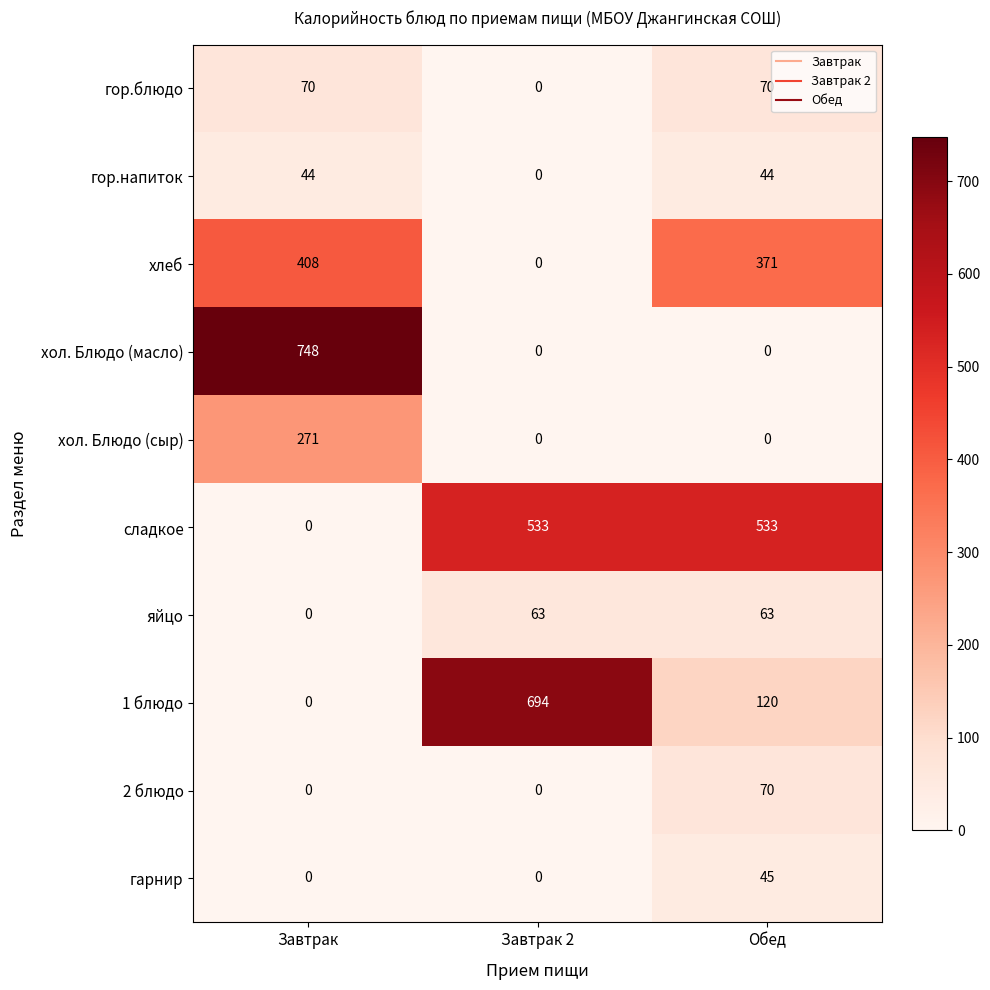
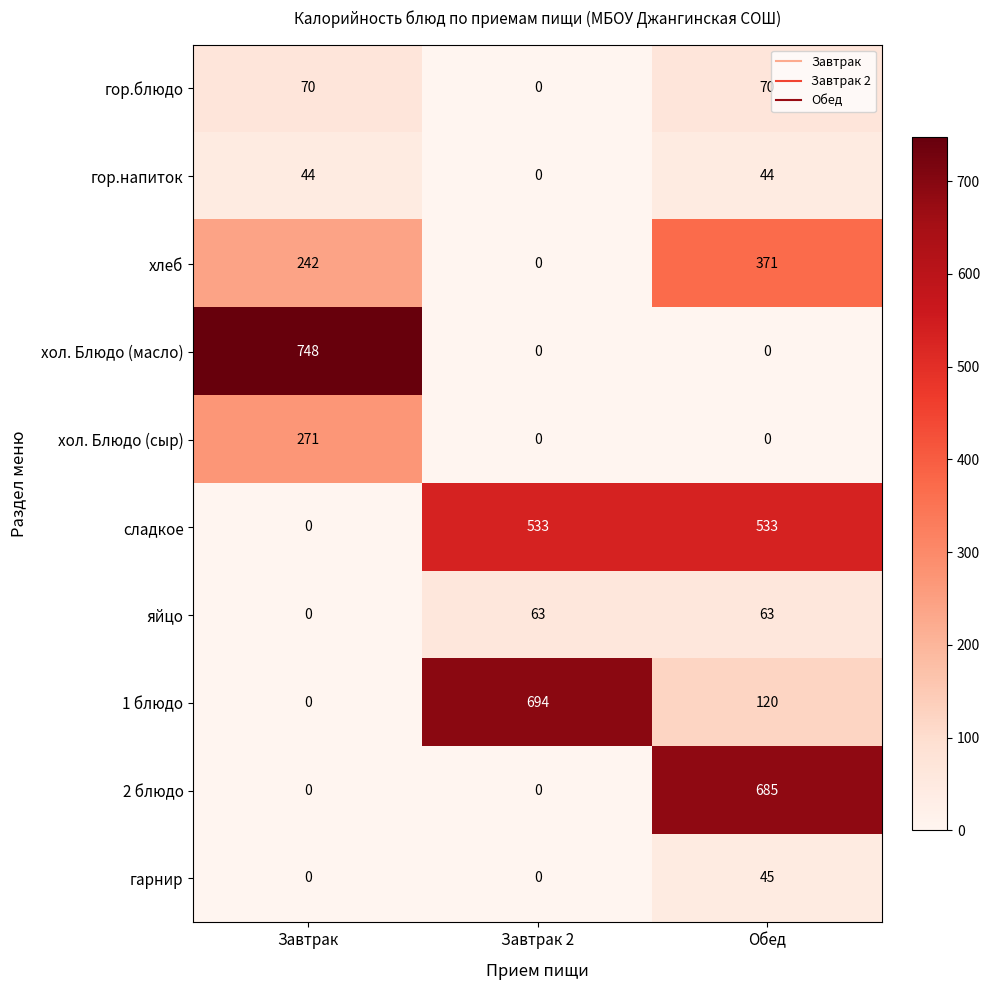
  {
    "гор.блюдо": {
      "Завтрак": 70,
      "Завтрак 2": 0
    },
    "гор.напиток": {
      "Завтрак": 44,
      "Завтрак 2": 0,
      "Обед": 44
    },
    "хлеб": {
-     "Завтрак": 408,
+     "Завтрак": 242,
      "Завтрак 2": 0,
      "Обед": 371
    },
    "хол. Блюдо (масло)": {
      "Завтрак": 748,
      "Завтрак 2": 0,
      "Обед": 0
    },
    "хол. Блюдо (сыр)": {
      "Завтрак": 271,
      "Завтрак 2": 0,
      "Обед": 0
    },
    "сладкое": {
      "Завтрак": 0,
      "Завтрак 2": 533,
      "Обед": 533
    },
    "яйцо": {
      "Завтрак": 0,
      "Завтрак 2": 63,
      "Обед": 63
    },
    "1 блюдо": {
      "Завтрак": 0,
      "Завтрак 2": 694,
      "Обед": 120
    },
    "2 блюдо": {
      "Завтрак": 0,
      "Завтрак 2": 0,
-     "Обед": 70
+     "Обед": 685
    },
    "гарнир": {
      "Завтрак": 0,
      "Завтрак 2": 0,
      "Обед": 45
    }
  }
